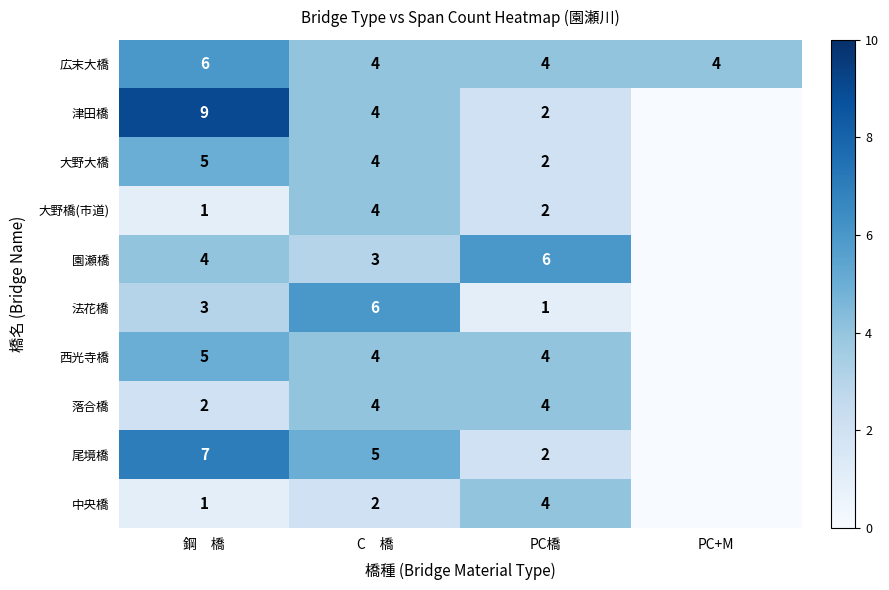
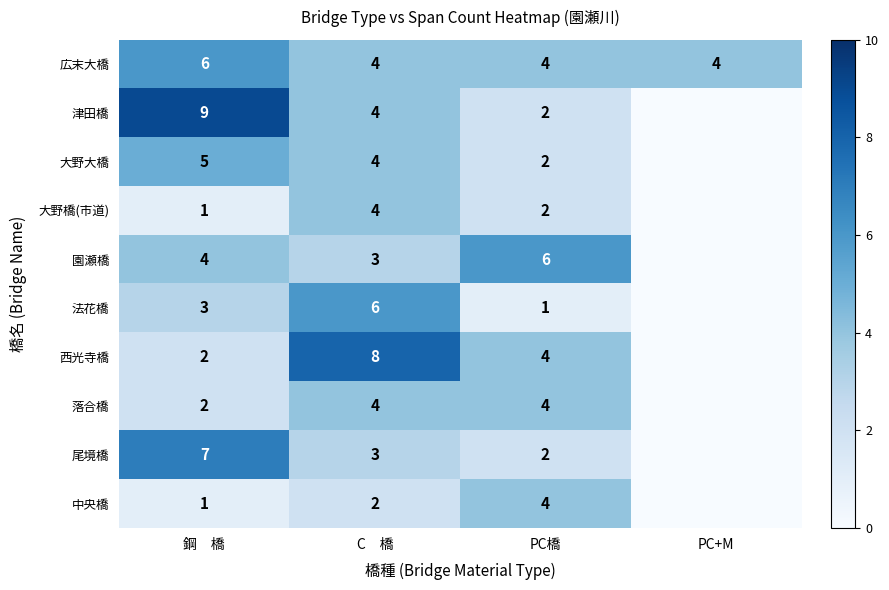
  {
    "広末大橋": {
      "鋼 橋": 6,
      "C 橋": 4,
      "PC橋": 4,
      "PC+M": 4
    },
    "津田橋": {
      "鋼 橋": 9,
      "C 橋": 4,
      "PC橋": 2
    },
    "大野大橋": {
      "鋼 橋": 5,
      "C 橋": 4,
      "PC橋": 2
    },
    "大野橋(市道)": {
      "鋼 橋": 1,
      "C 橋": 4,
      "PC橋": 2
    },
    "園瀬橋": {
      "鋼 橋": 4,
      "C 橋": 3,
      "PC橋": 6
    },
    "法花橋": {
      "鋼 橋": 3,
      "C 橋": 6,
      "PC橋": 1
    },
    "西光寺橋": {
-     "鋼 橋": 5,
-     "C 橋": 4,
+     "鋼 橋": 2,
+     "C 橋": 8,
      "PC橋": 4
    },
    "落合橋": {
      "鋼 橋": 2,
      "C 橋": 4,
      "PC橋": 4
    },
    "尾境橋": {
      "鋼 橋": 7,
-     "C 橋": 5,
+     "C 橋": 3,
      "PC橋": 2
    },
    "中央橋": {
      "鋼 橋": 1,
      "C 橋": 2,
      "PC橋": 4
    }
  }
